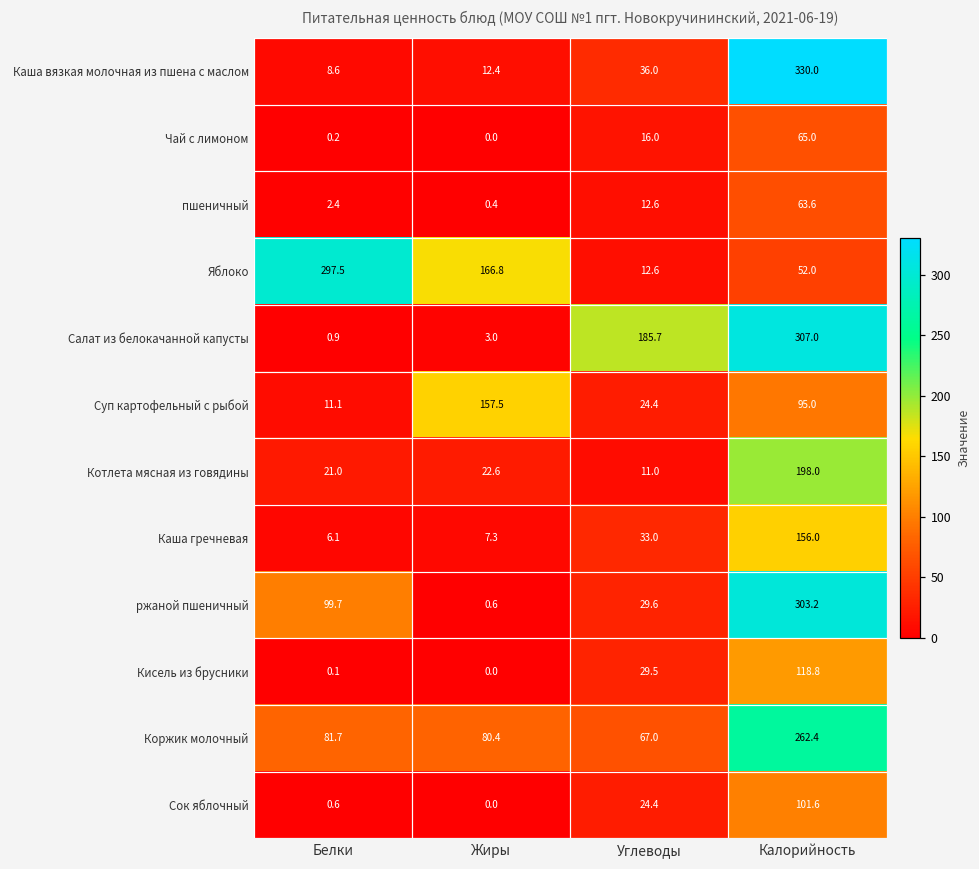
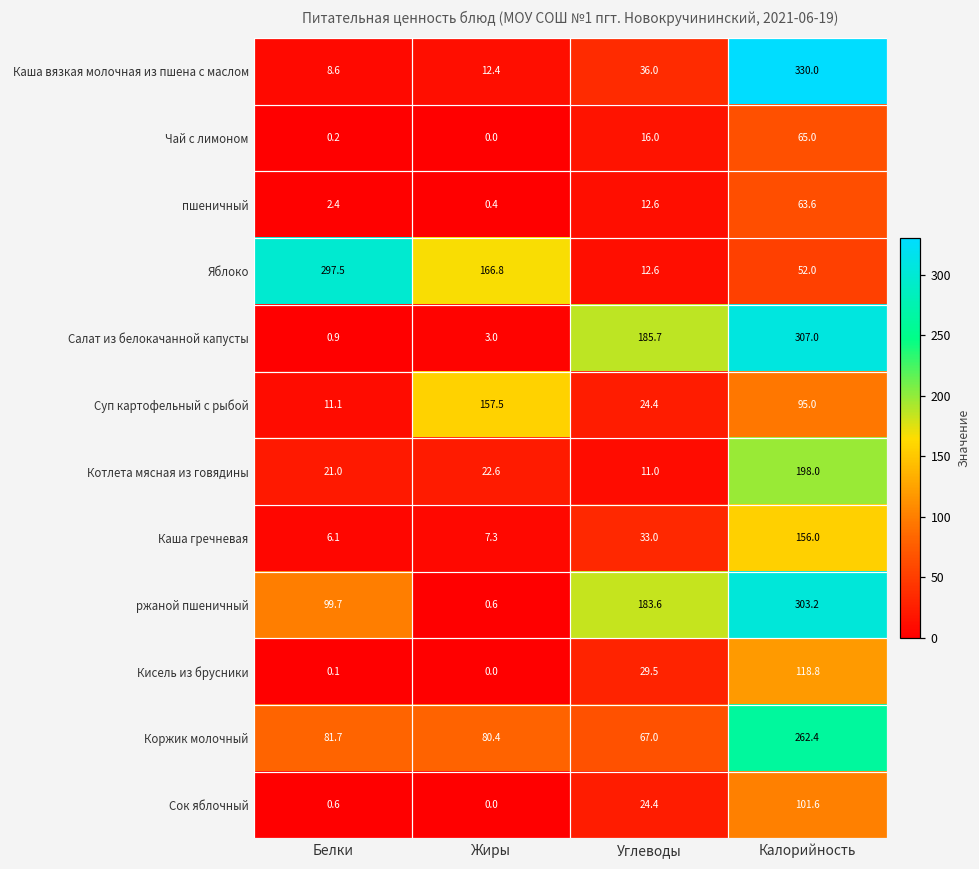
  {
    "Каша вязкая молочная из пшена с маслом": {
      "Белки": 8.6,
      "Жиры": 12.4,
      "Углеводы": 36.0,
      "Калорийность": 330.0
    },
    "Чай с лимоном": {
      "Белки": 0.2,
      "Жиры": 0.0,
      "Углеводы": 16.0,
      "Калорийность": 65.0
    },
    "пшеничный": {
      "Белки": 2.4,
      "Жиры": 0.4,
      "Углеводы": 12.6,
      "Калорийность": 63.6
    },
    "Яблоко": {
      "Белки": 297.5,
      "Жиры": 166.8,
      "Углеводы": 12.6,
      "Калорийность": 52.0
    },
    "Салат из белокачанной капусты": {
      "Белки": 0.9,
      "Жиры": 3.0,
      "Углеводы": 185.7,
      "Калорийность": 307.0
    },
    "Суп картофельный с рыбой": {
      "Белки": 11.1,
      "Жиры": 157.5,
      "Углеводы": 24.4,
      "Калорийность": 95.0
    },
    "Котлета мясная из говядины": {
      "Белки": 21.0,
      "Жиры": 22.6,
      "Углеводы": 11.0,
      "Калорийность": 198.0
    },
    "Каша гречневая": {
      "Белки": 6.1,
      "Жиры": 7.3,
      "Углеводы": 33.0,
      "Калорийность": 156.0
    },
    "ржаной пшеничный": {
      "Белки": 99.7,
      "Жиры": 0.6,
-     "Углеводы": 29.6,
+     "Углеводы": 183.6,
      "Калорийность": 303.2
    },
    "Кисель из брусники": {
      "Белки": 0.1,
      "Жиры": 0.0,
      "Углеводы": 29.5,
      "Калорийность": 118.8
    },
    "Коржик молочный": {
      "Белки": 81.7,
      "Жиры": 80.4,
      "Углеводы": 67.0,
      "Калорийность": 262.4
    },
    "Сок яблочный": {
      "Белки": 0.6,
      "Жиры": 0.0,
      "Углеводы": 24.4,
      "Калорийность": 101.6
    }
  }
